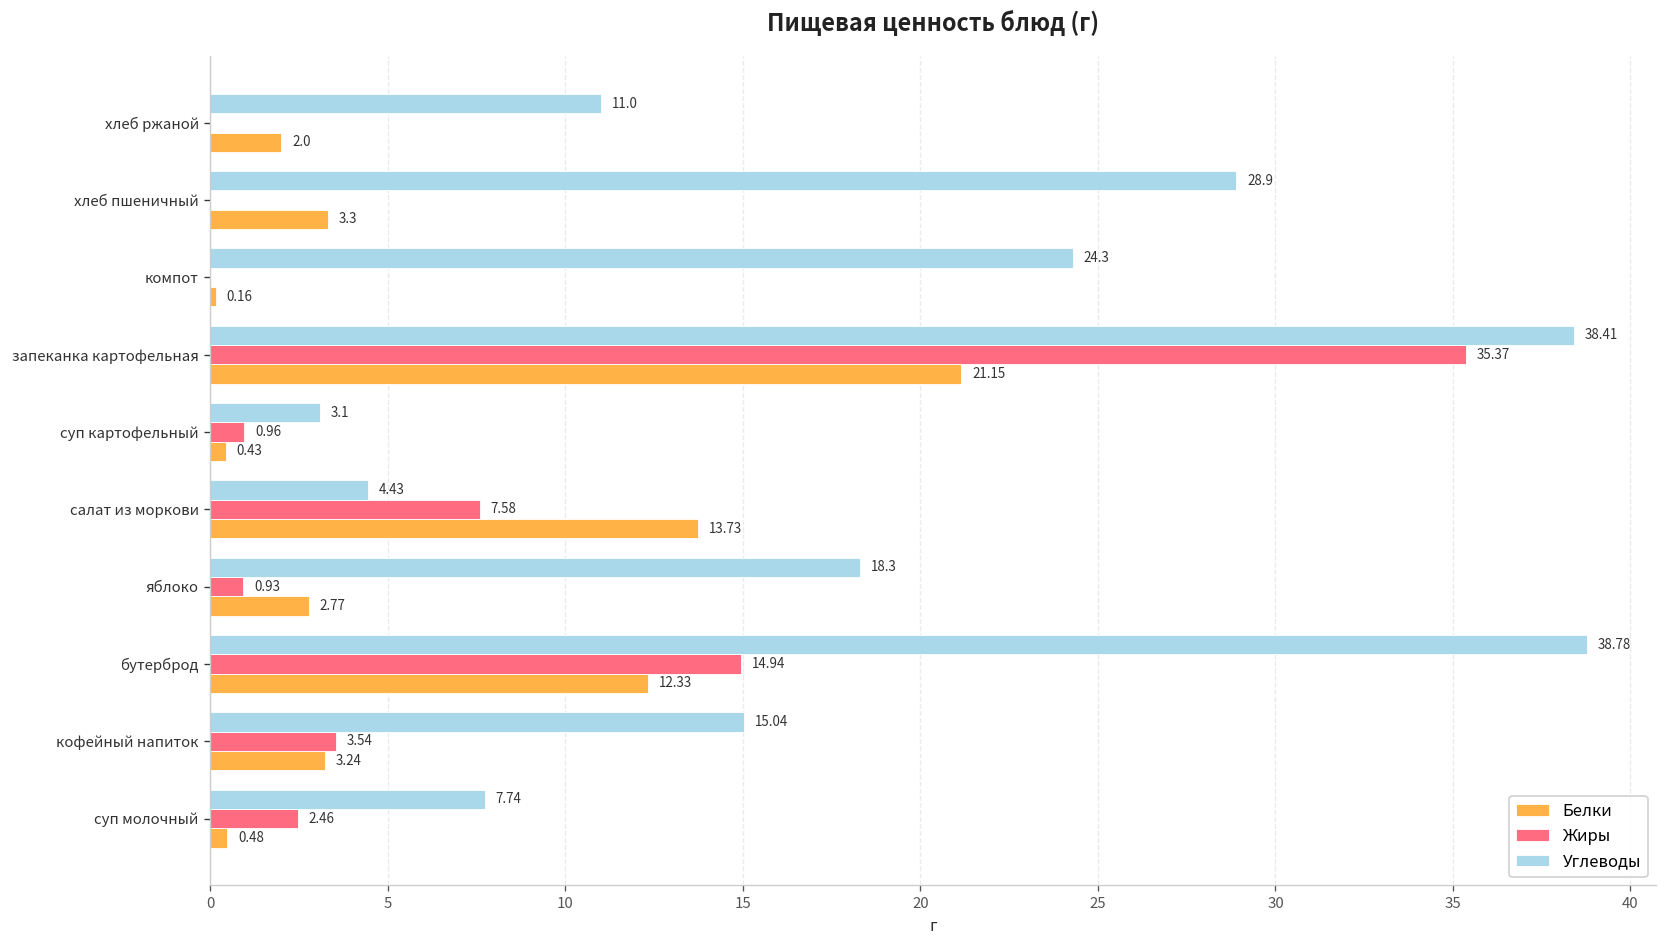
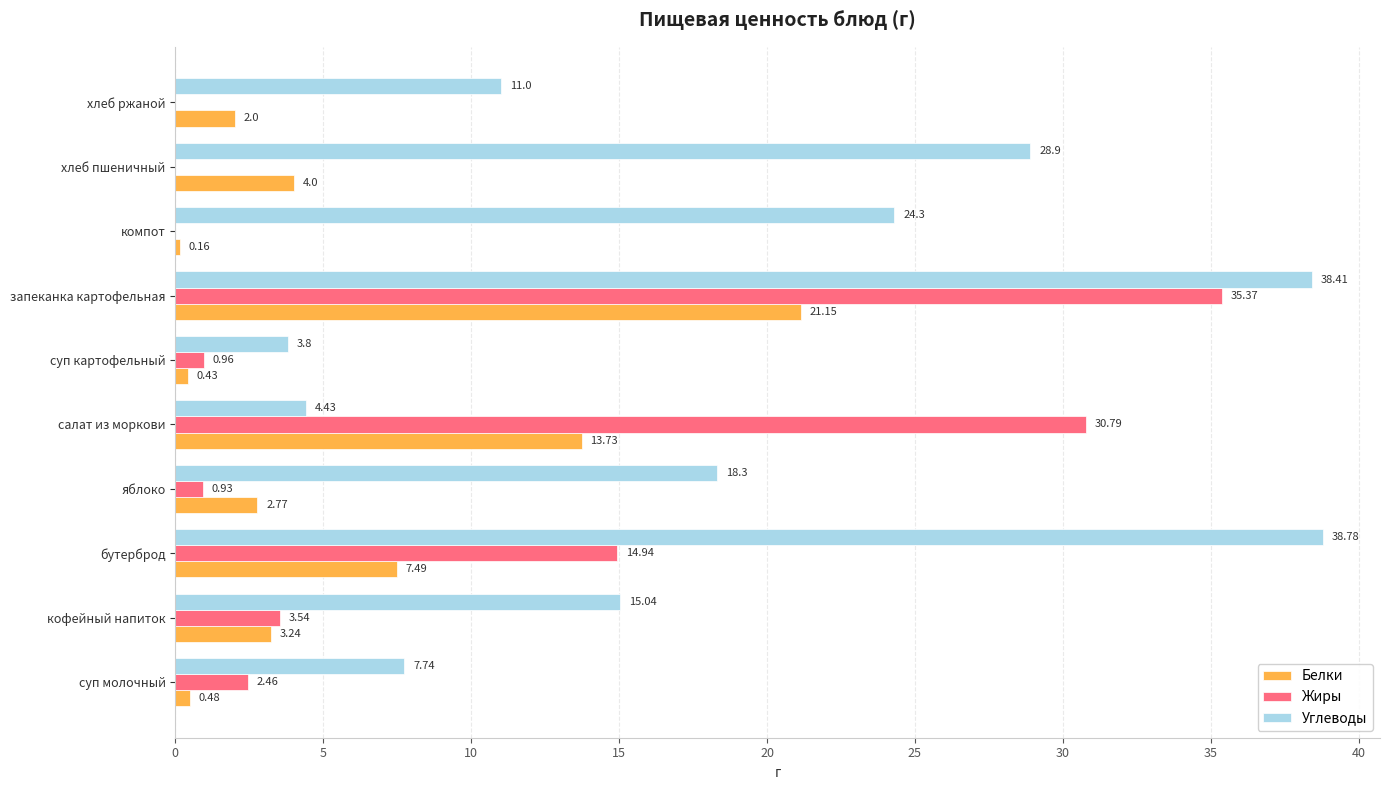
  {
    "Белки": {
      "хлеб ржаной": 2.0,
-     "хлеб пшеничный": 3.3,
+     "хлеб пшеничный": 4.0,
      "компот": 0.16,
      "запеканка картофельная": 21.15,
      "суп картофельный": 0.43,
      "салат из моркови": 13.73,
      "яблоко": 2.77,
-     "бутерброд": 12.33,
+     "бутерброд": 7.49,
      "кофейный напиток": 3.24,
      "суп молочный": 0.48
    },
    "Жиры": {
      "запеканка картофельная": 35.37,
      "суп картофельный": 0.96,
-     "салат из моркови": 7.58,
+     "салат из моркови": 30.79,
      "яблоко": 0.93,
      "бутерброд": 14.94,
      "кофейный напиток": 3.54,
      "суп молочный": 2.46
    },
    "Углеводы": {
      "хлеб ржаной": 11.0,
      "хлеб пшеничный": 28.9,
      "компот": 24.3,
      "запеканка картофельная": 38.41,
-     "суп картофельный": 3.1,
+     "суп картофельный": 3.8,
      "салат из моркови": 4.43,
      "яблоко": 18.3,
      "бутерброд": 38.78,
      "кофейный напиток": 15.04,
      "суп молочный": 7.74
    }
  }
